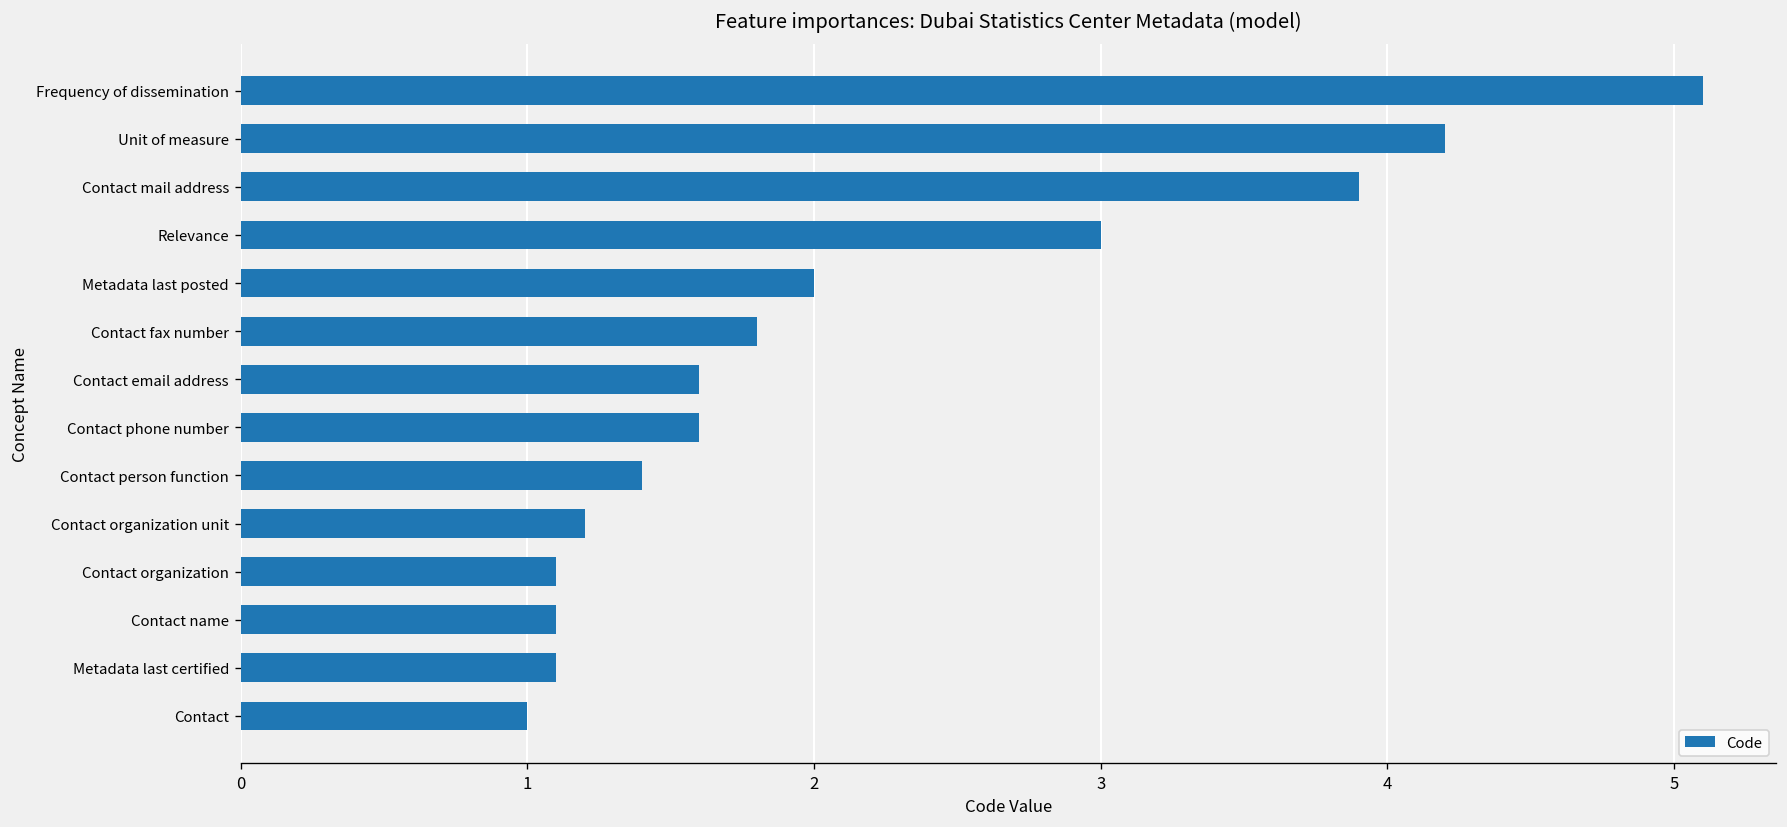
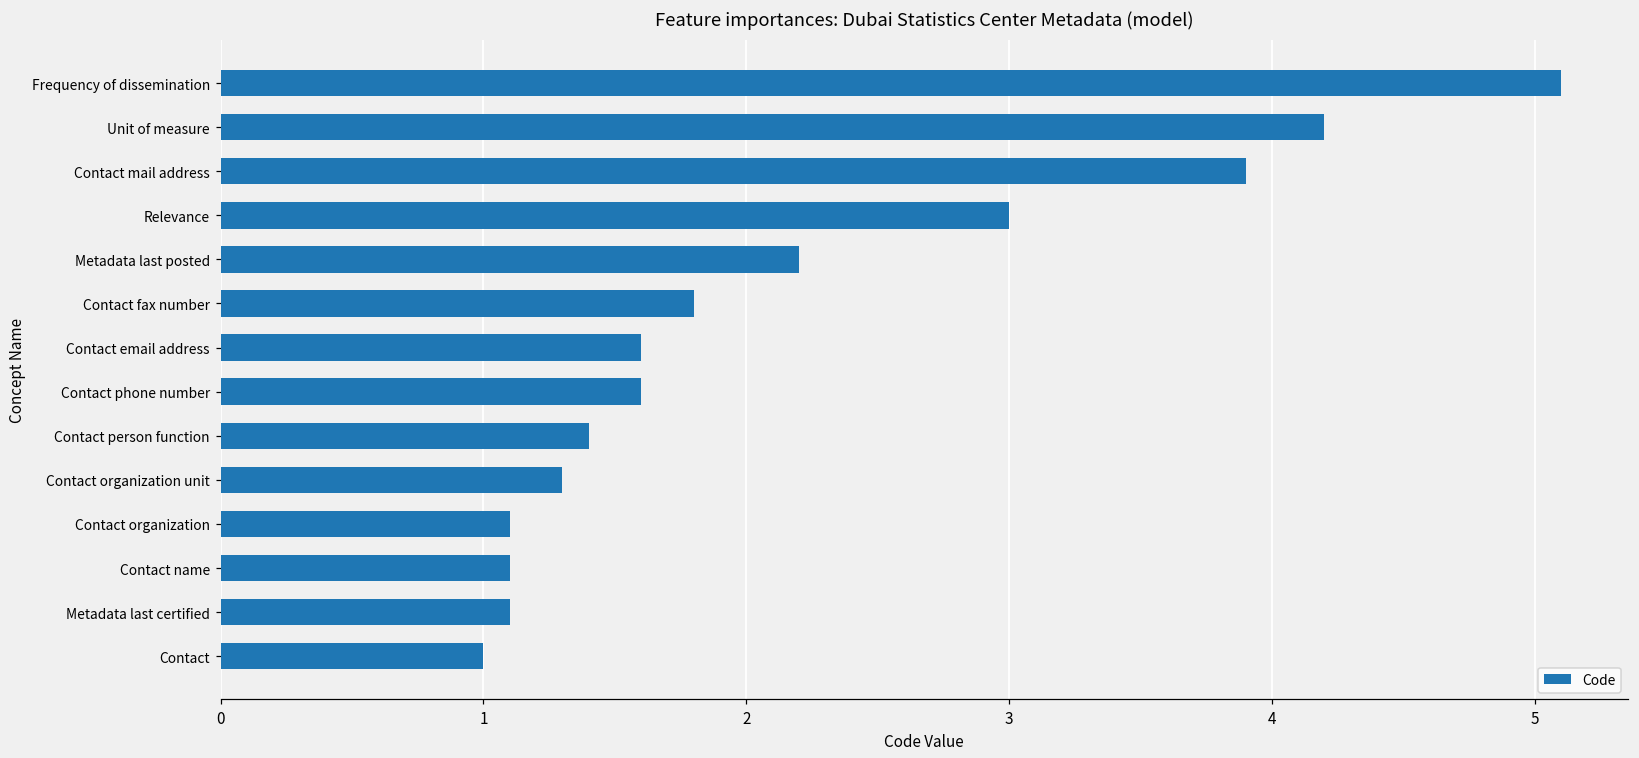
  {
    "Frequency of dissemination": 5.1,
    "Unit of measure": 4.2,
    "Contact mail address": 3.9,
    "Relevance": 3.0,
-   "Metadata last posted": 2.0,
+   "Metadata last posted": 2.2,
    "Contact fax number": 1.8,
    "Contact email address": 1.6,
    "Contact phone number": 1.6,
    "Contact person function": 1.4,
-   "Contact organization unit": 1.2,
+   "Contact organization unit": 1.3,
    "Contact organization": 1.1,
    "Contact name": 1.1,
    "Metadata last certified": 1.1,
    "Contact": 1.0
  }
